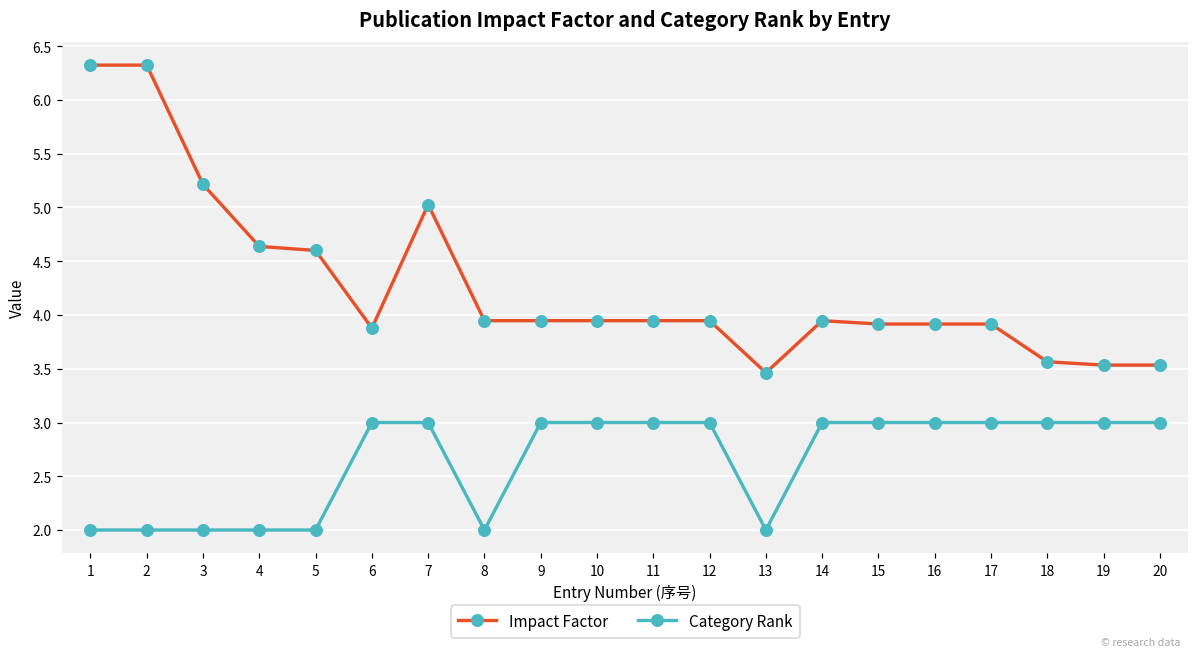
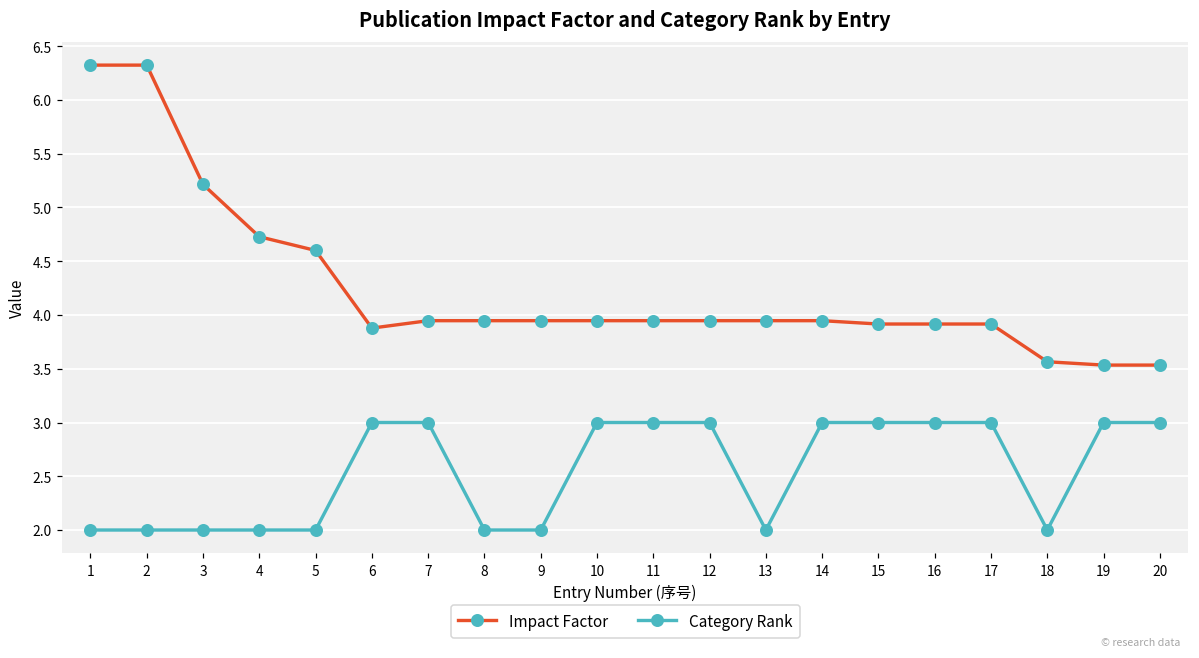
  {
    "Impact Factor": {
      "1": 6.3,
      "2": 6.3,
      "3": 5.2,
-     "4": 4.6,
+     "4": 4.7,
      "5": 4.6,
      "6": 3.9,
-     "7": 5.0,
+     "7": 3.9,
      "8": 3.9,
      "9": 3.9,
      "10": 3.9,
      "11": 3.9,
      "12": 3.9,
-     "13": 3.5,
+     "13": 3.9,
      "14": 3.9,
      "15": 3.9,
      "16": 3.9,
      "17": 3.9,
      "18": 3.6,
      "19": 3.5,
      "20": 3.5
    },
    "Category Rank": {
      "1": 2,
      "2": 2,
      "3": 2,
      "4": 2,
      "5": 2,
      "6": 3,
      "7": 3,
      "8": 2,
-     "9": 3,
+     "9": 2,
      "10": 3,
      "11": 3,
      "12": 3,
      "13": 2,
      "14": 3,
      "15": 3,
      "16": 3,
      "17": 3,
-     "18": 3,
+     "18": 2,
      "19": 3,
      "20": 3
    }
  }
